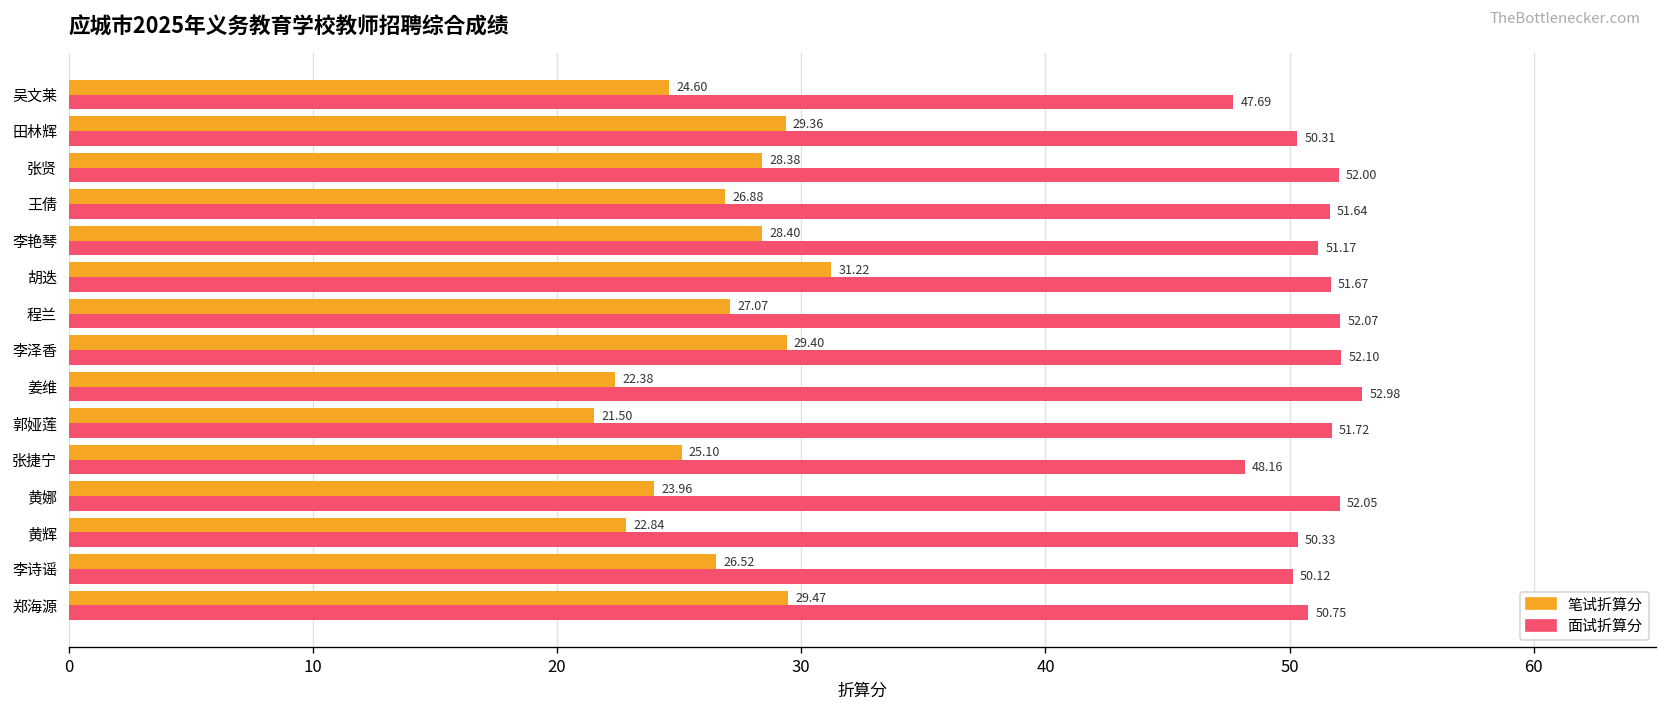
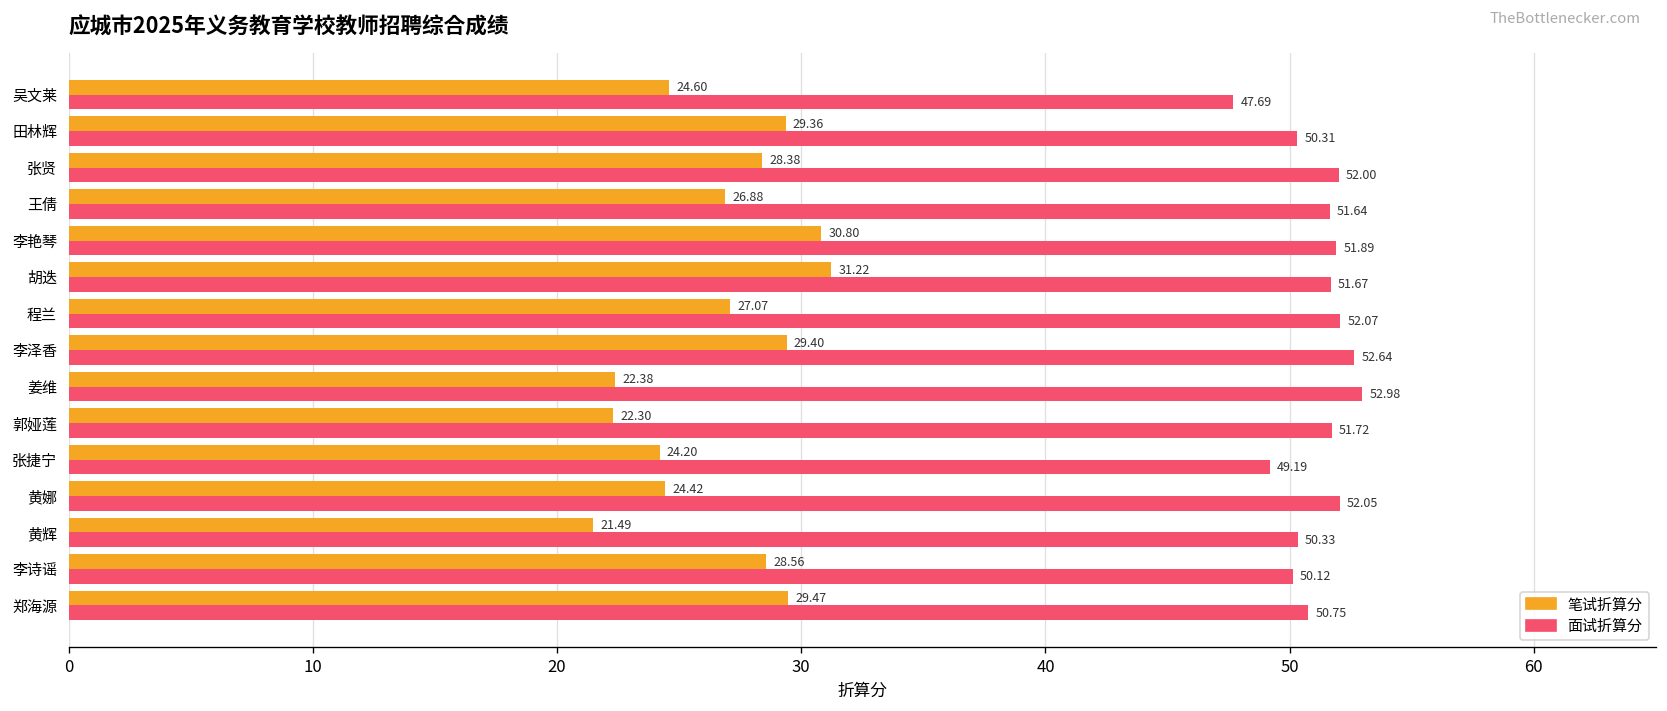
  {
    "笔试折算分": {
      "吴文莱": 24.60,
      "田林辉": 29.36,
      "张贤": 28.38,
      "王倩": 26.88,
-     "李艳琴": 28.40,
+     "李艳琴": 30.80,
      "胡迭": 31.22,
      "程兰": 27.07,
      "李泽香": 29.40,
      "姜维": 22.38,
-     "郭娅莲": 21.50,
-     "张捷宁": 25.10,
-     "黄娜": 23.96,
-     "黄辉": 22.84,
-     "李诗谣": 26.52,
+     "郭娅莲": 22.30,
+     "张捷宁": 24.20,
+     "黄娜": 24.42,
+     "黄辉": 21.49,
+     "李诗谣": 28.56,
      "郑海源": 29.47
    },
    "面试折算分": {
      "吴文莱": 47.69,
      "田林辉": 50.31,
      "张贤": 52.00,
      "王倩": 51.64,
-     "李艳琴": 51.17,
+     "李艳琴": 51.89,
      "胡迭": 51.67,
      "程兰": 52.07,
-     "李泽香": 52.10,
+     "李泽香": 52.64,
      "姜维": 52.98,
      "郭娅莲": 51.72,
-     "张捷宁": 48.16,
+     "张捷宁": 49.19,
      "黄娜": 52.05,
      "黄辉": 50.33,
      "李诗谣": 50.12,
      "郑海源": 50.75
    }
  }
